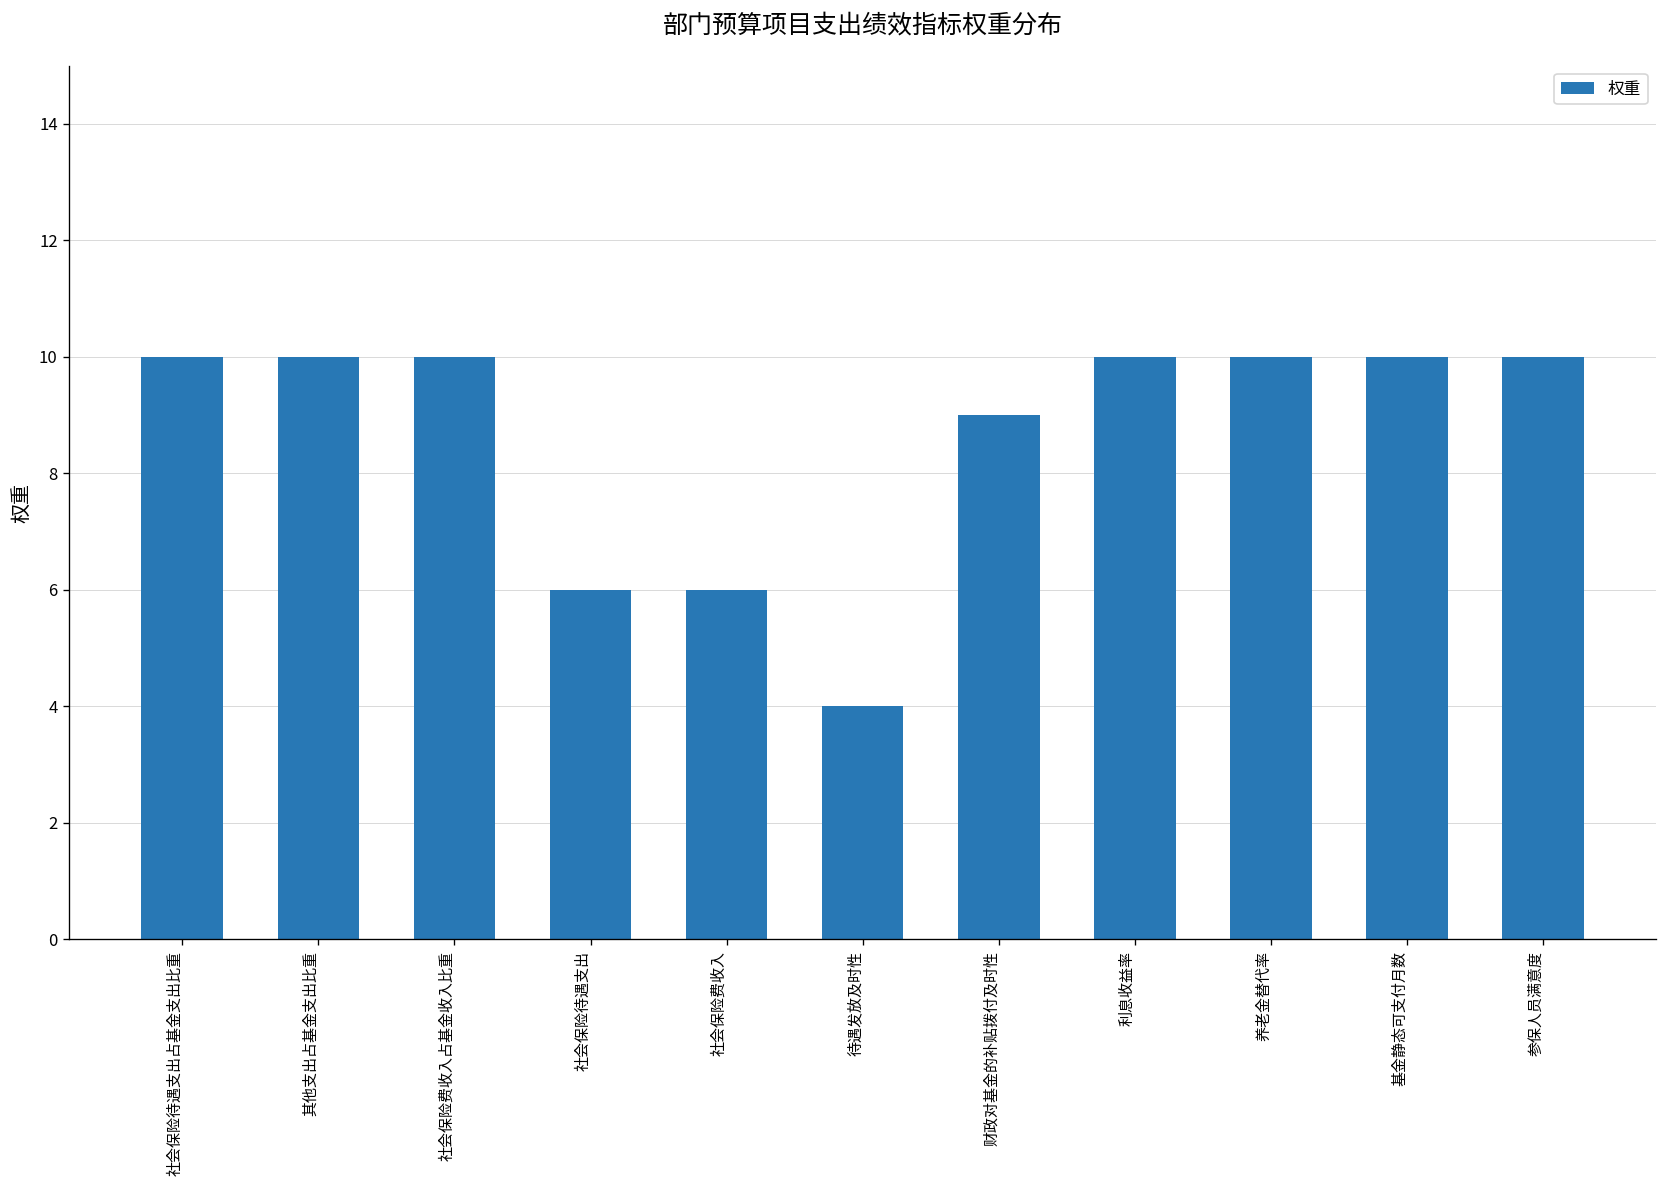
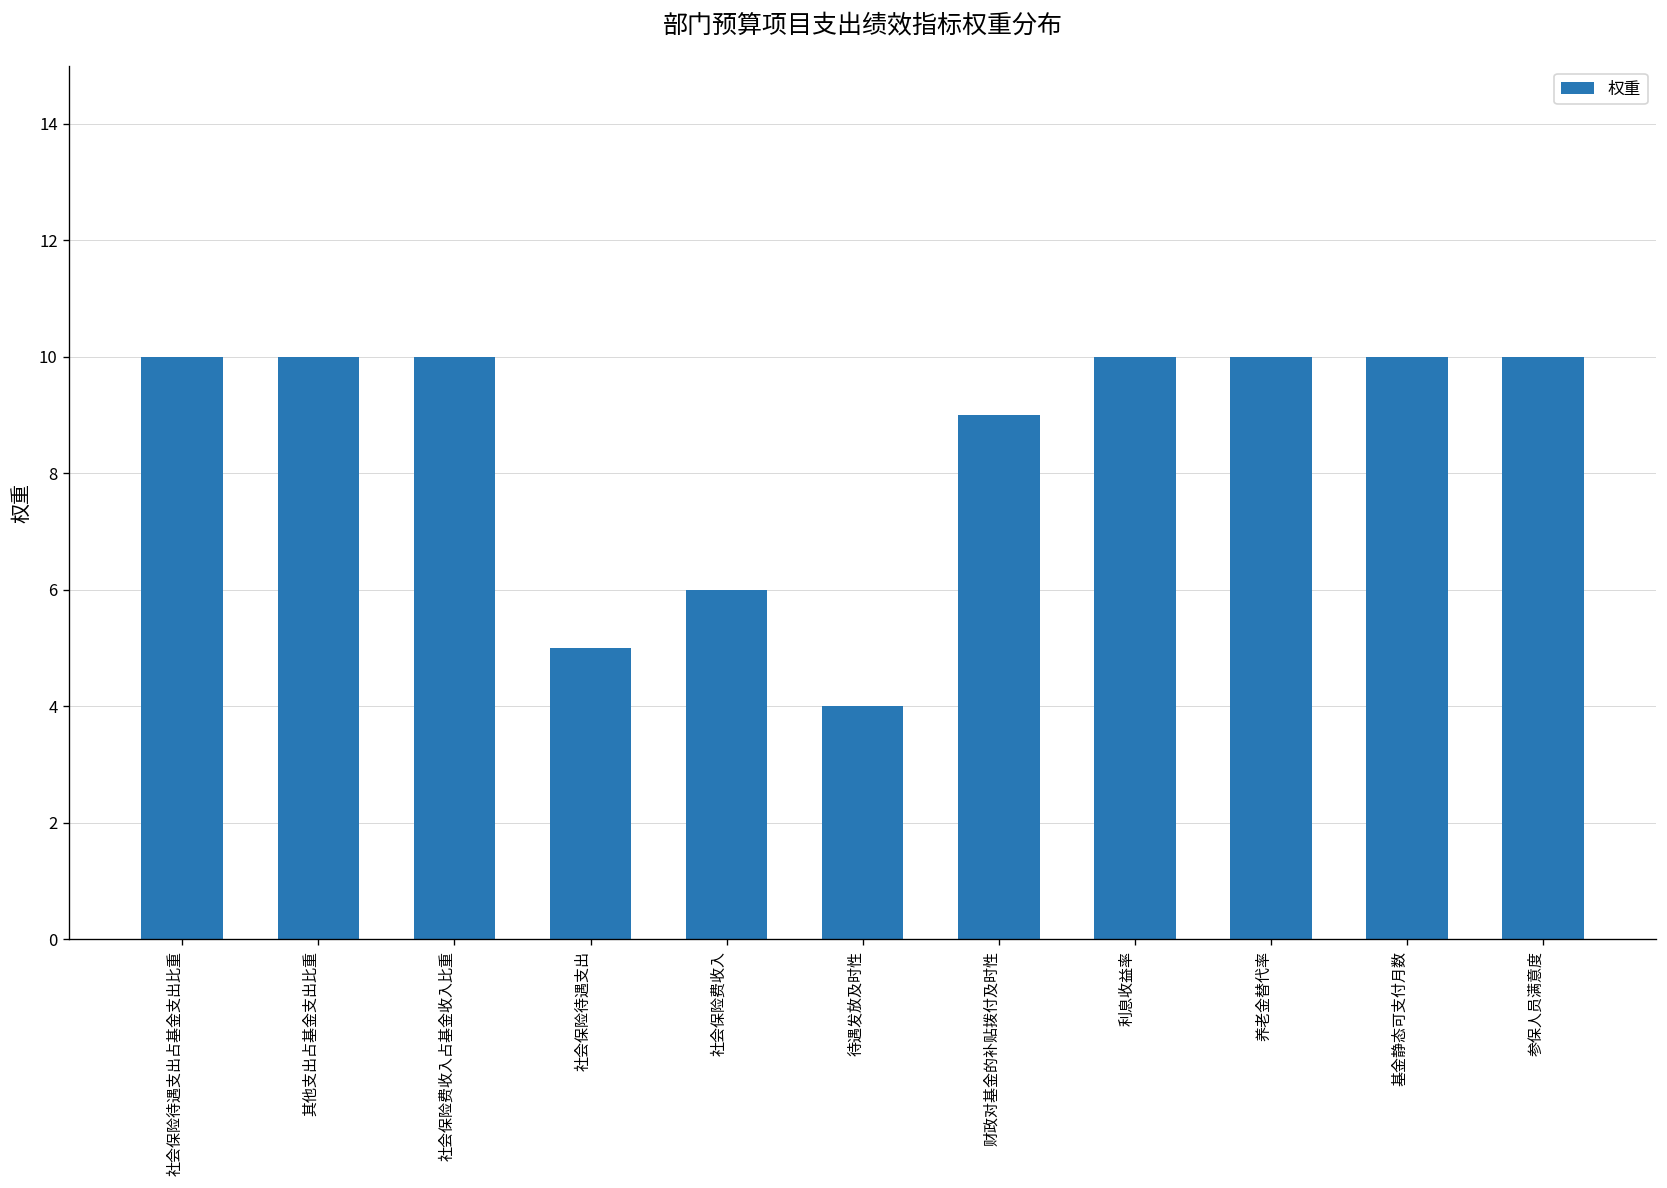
  {
    "社会保险待遇支出占基金支出比重": 10,
    "其他支出占基金支出比重": 10,
    "社会保险费收入占基金收入比重": 10,
-   "社会保险待遇支出": 6,
+   "社会保险待遇支出": 5,
    "社会保险费收入": 6,
    "待遇发放及时性": 4,
    "财政对基金的补贴拨付及时性": 9,
    "利息收益率": 10,
    "养老金替代率": 10,
    "基金静态可支付月数": 10,
    "参保人员满意度": 10
  }
